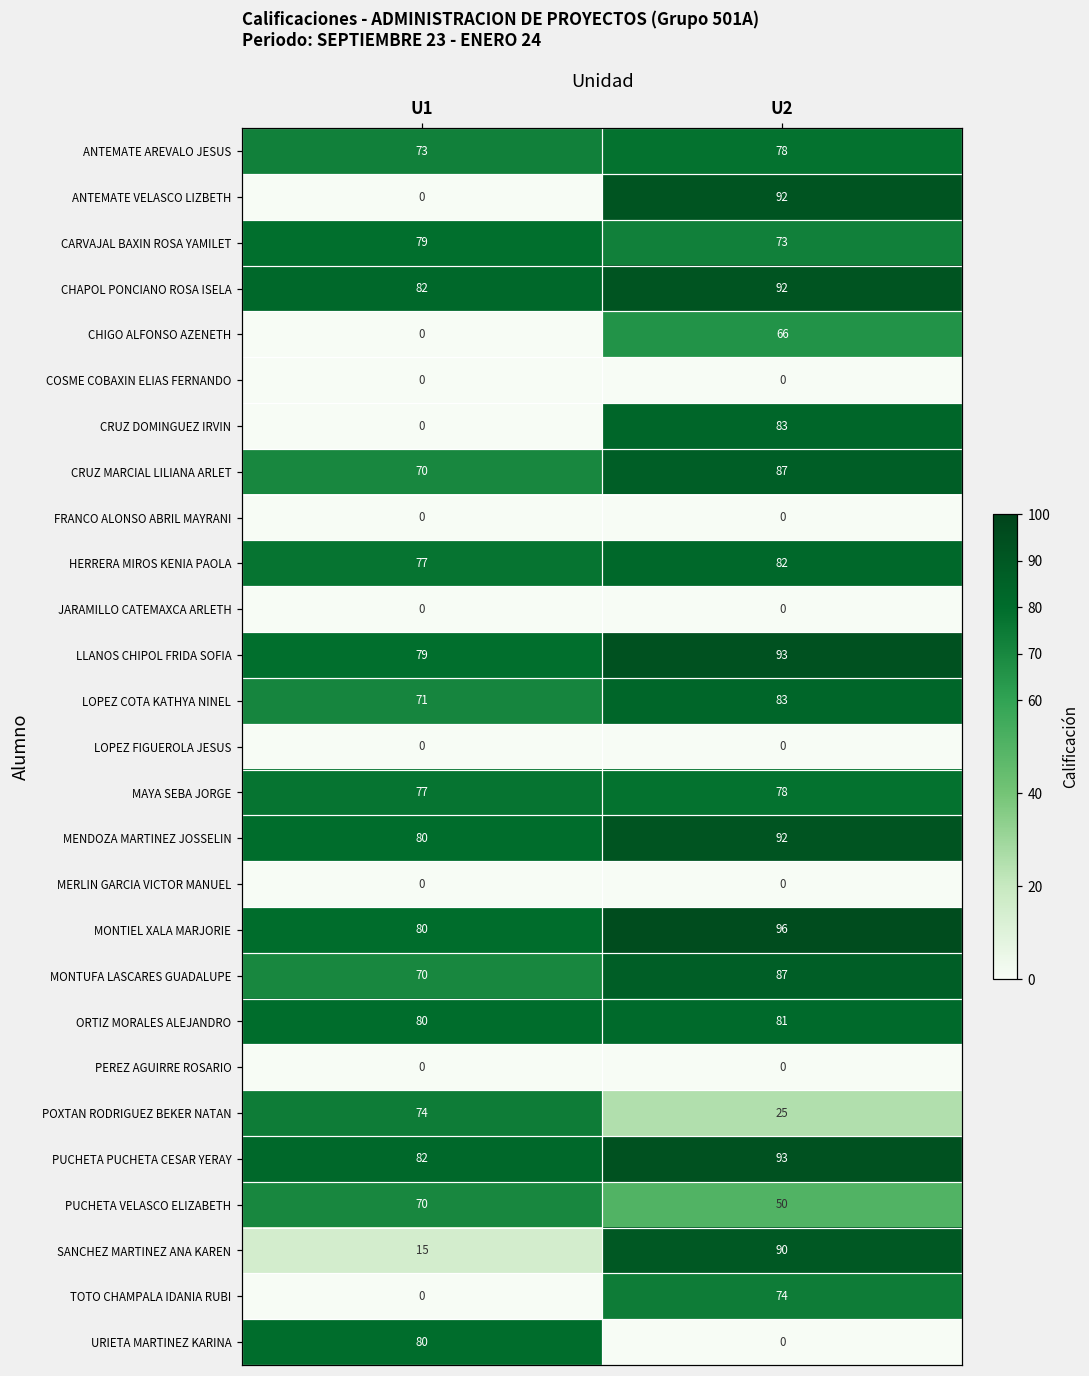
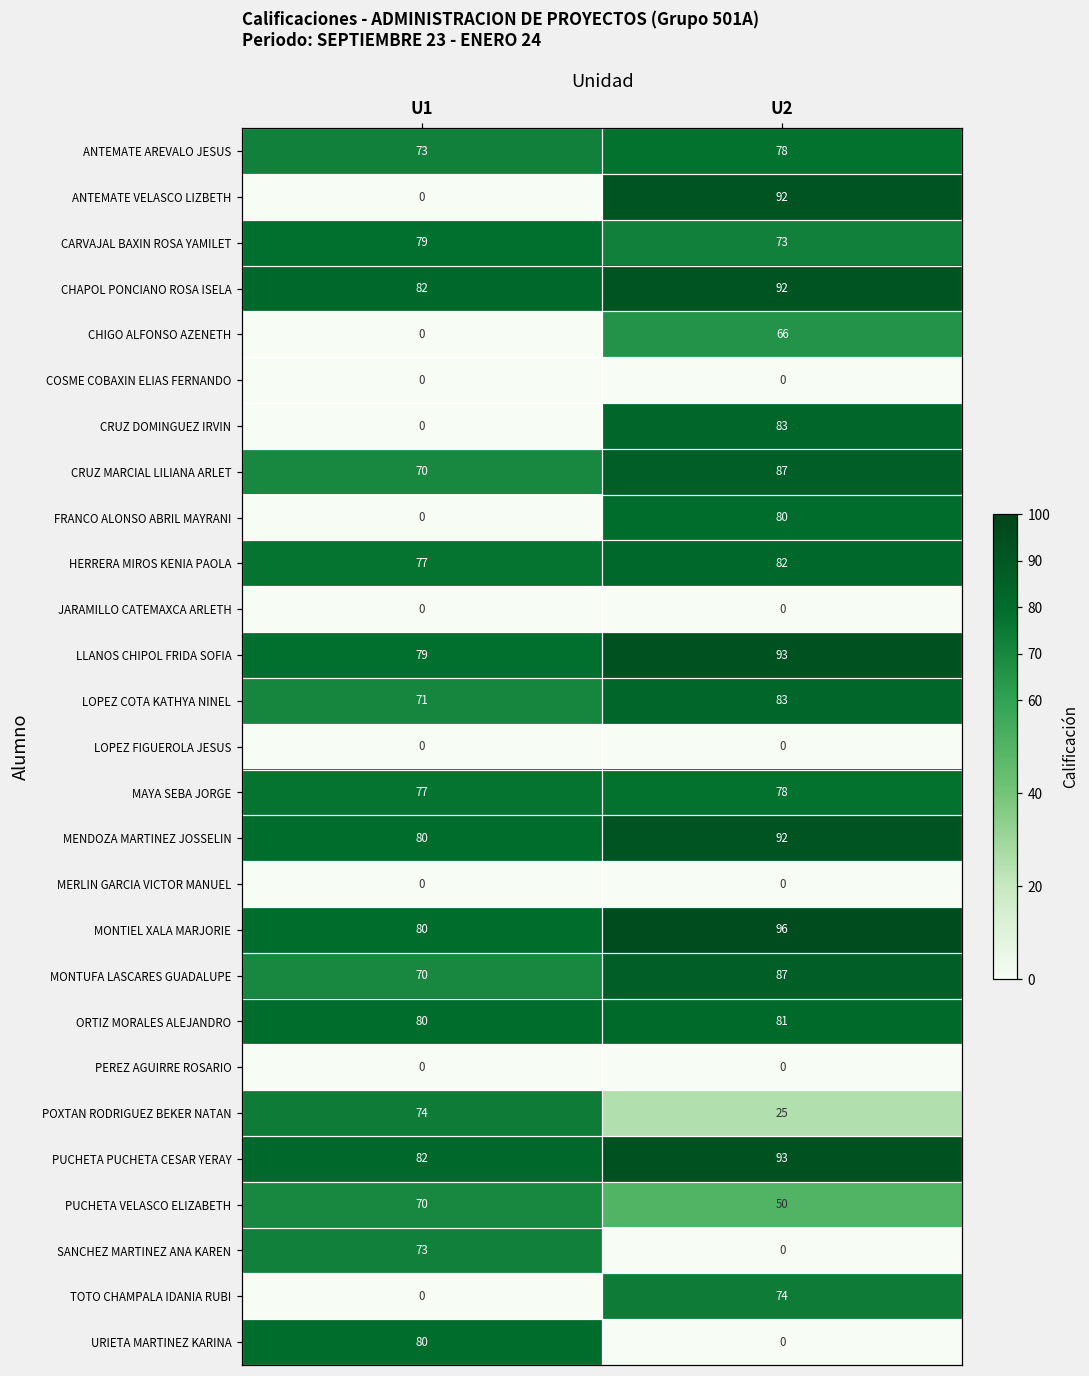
  {
    "ANTEMATE AREVALO JESUS": {
      "U1": 73,
      "U2": 78
    },
    "ANTEMATE VELASCO LIZBETH": {
      "U1": 0,
      "U2": 92
    },
    "CARVAJAL BAXIN ROSA YAMILET": {
      "U1": 79,
      "U2": 73
    },
    "CHAPOL PONCIANO ROSA ISELA": {
      "U1": 82,
      "U2": 92
    },
    "CHIGO ALFONSO AZENETH": {
      "U1": 0,
      "U2": 66
    },
    "COSME COBAXIN ELIAS FERNANDO": {
      "U1": 0,
      "U2": 0
    },
    "CRUZ DOMINGUEZ IRVIN": {
      "U1": 0,
      "U2": 83
    },
    "CRUZ MARCIAL LILIANA ARLET": {
      "U1": 70,
      "U2": 87
    },
    "FRANCO ALONSO ABRIL MAYRANI": {
      "U1": 0,
-     "U2": 0
+     "U2": 80
    },
    "HERRERA MIROS KENIA PAOLA": {
      "U1": 77,
      "U2": 82
    },
    "JARAMILLO CATEMAXCA ARLETH": {
      "U1": 0,
      "U2": 0
    },
    "LLANOS CHIPOL FRIDA SOFIA": {
      "U1": 79,
      "U2": 93
    },
    "LOPEZ COTA KATHYA NINEL": {
      "U1": 71,
      "U2": 83
    },
    "LOPEZ FIGUEROLA JESUS": {
      "U1": 0,
      "U2": 0
    },
    "MAYA SEBA JORGE": {
      "U1": 77,
      "U2": 78
    },
    "MENDOZA MARTINEZ JOSSELIN": {
      "U1": 80,
      "U2": 92
    },
    "MERLIN GARCIA VICTOR MANUEL": {
      "U1": 0,
      "U2": 0
    },
    "MONTIEL XALA MARJORIE": {
      "U1": 80,
      "U2": 96
    },
    "MONTUFA LASCARES GUADALUPE": {
      "U1": 70,
      "U2": 87
    },
    "ORTIZ MORALES ALEJANDRO": {
      "U1": 80,
      "U2": 81
    },
    "PEREZ AGUIRRE ROSARIO": {
      "U1": 0,
      "U2": 0
    },
    "POXTAN RODRIGUEZ BEKER NATAN": {
      "U1": 74,
      "U2": 25
    },
    "PUCHETA PUCHETA CESAR YERAY": {
      "U1": 82,
      "U2": 93
    },
    "PUCHETA VELASCO ELIZABETH": {
      "U1": 70,
      "U2": 50
    },
    "SANCHEZ MARTINEZ ANA KAREN": {
-     "U1": 15,
-     "U2": 90
+     "U1": 73,
+     "U2": 0
    },
    "TOTO CHAMPALA IDANIA RUBI": {
      "U1": 0,
      "U2": 74
    },
    "URIETA MARTINEZ KARINA": {
      "U1": 80,
      "U2": 0
    }
  }
